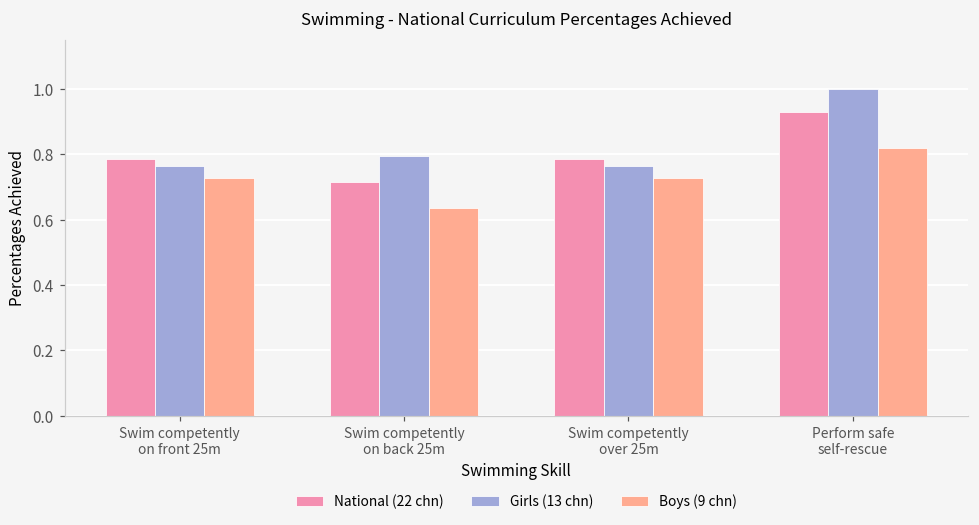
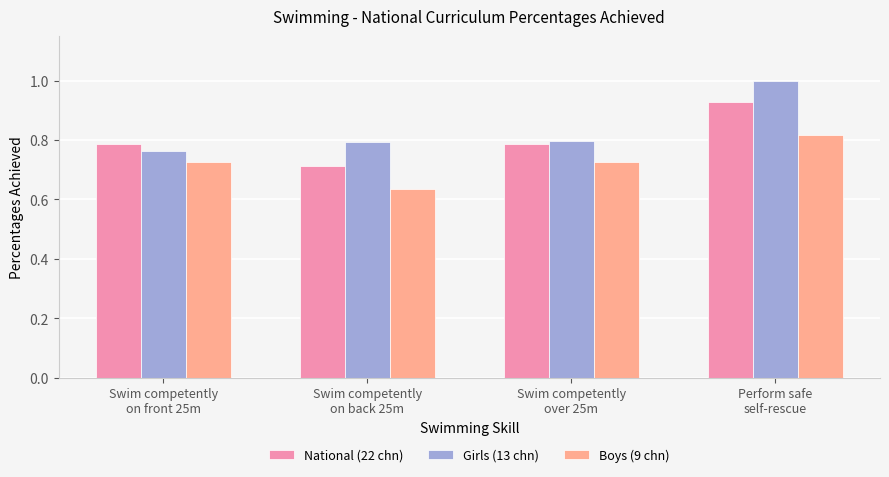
  {
    "Girls (13 chn)": {
      "Swim competently on front 25m": 0.76,
      "Swim competently on back 25m": 0.79,
-     "Swim competently over 25m": 0.76,
+     "Swim competently over 25m": 0.80,
      "Perform safe self-rescue": 1.00
    }
  }
